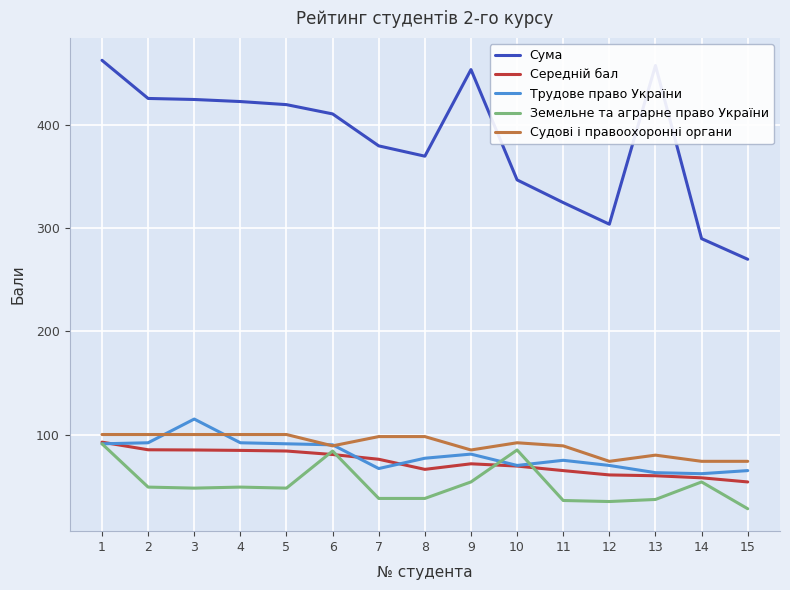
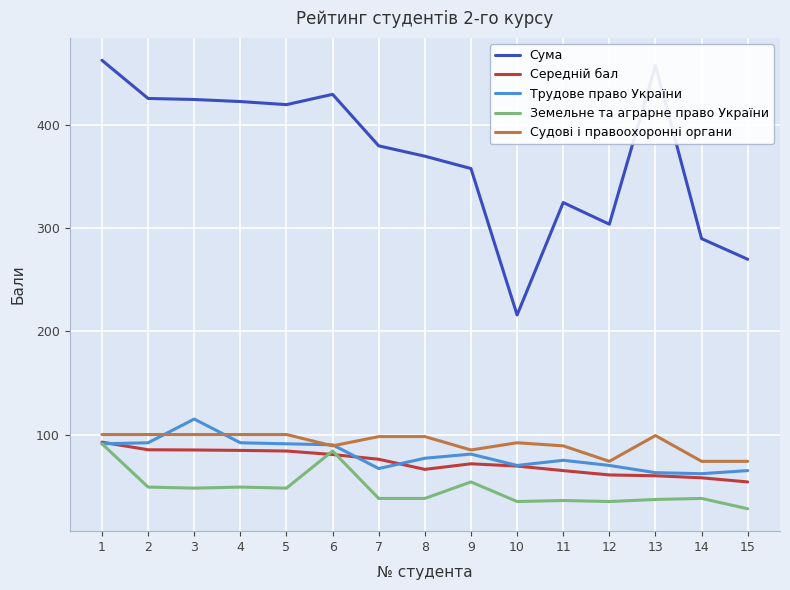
  {
    "Сума": {
      "1": 463,
      "2": 426,
      "3": 425,
      "4": 423,
      "5": 420,
-     "6": 411,
+     "6": 430,
      "7": 380,
      "8": 370,
-     "9": 454,
-     "10": 347,
+     "9": 358,
+     "10": 216,
      "11": 325,
      "12": 304,
      "14": 290,
      "15": 270
    },
    "Середній бал": {
      "2": 85,
      "3": 85,
      "4": 85,
      "5": 84,
      "6": 81,
      "7": 76,
      "8": 66,
      "9": 72,
      "11": 65,
      "12": 61,
      "13": 60,
      "14": 58,
      "15": 54
    },
    "Трудове право України": {
      "2": 92,
      "3": 115,
      "4": 92,
      "5": 91,
      "7": 67,
      "8": 77,
      "9": 81,
      "11": 75,
      "12": 70,
      "13": 63,
      "14": 62,
      "15": 65
    },
    "Земельне та аграрне право України": {
      "2": 49,
      "3": 48,
      "4": 49,
      "5": 48,
      "6": 84,
      "7": 38,
      "8": 38,
      "9": 54,
-     "10": 85,
+     "10": 35,
      "11": 36,
      "12": 35,
      "13": 37,
-     "14": 54,
+     "14": 38,
      "15": 28
    },
    "Судові і правоохоронні органи": {
      "1": 100,
      "2": 100,
      "3": 100,
      "4": 100,
      "5": 100,
      "7": 98,
      "8": 98,
      "9": 85,
      "10": 92,
      "11": 89,
      "12": 74,
-     "13": 80,
+     "13": 99,
      "14": 74,
      "15": 74
    }
  }
